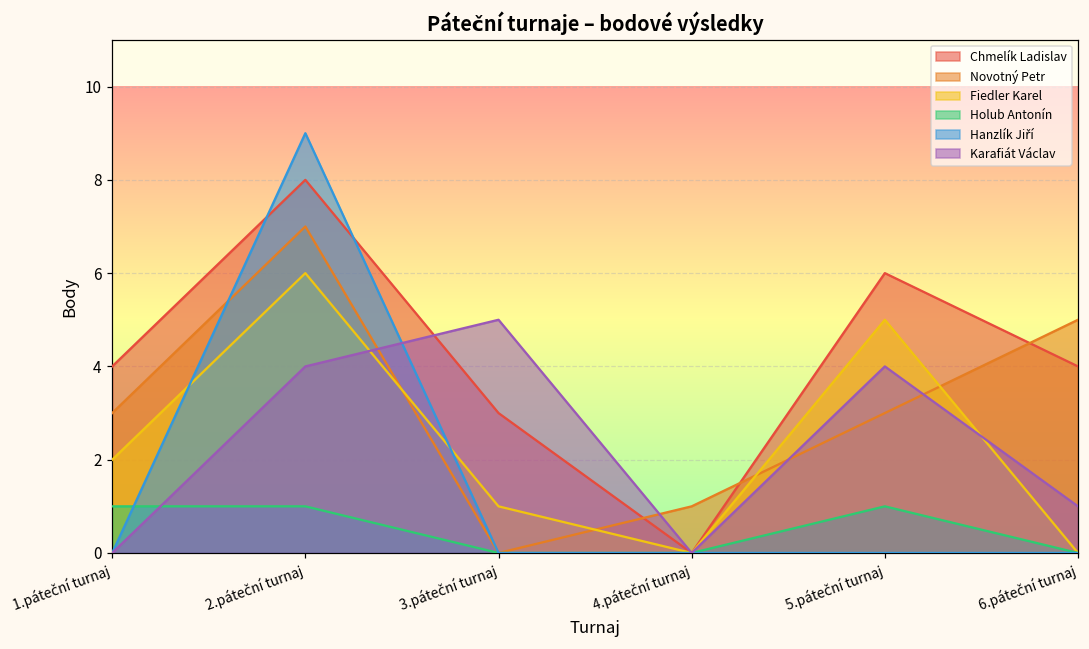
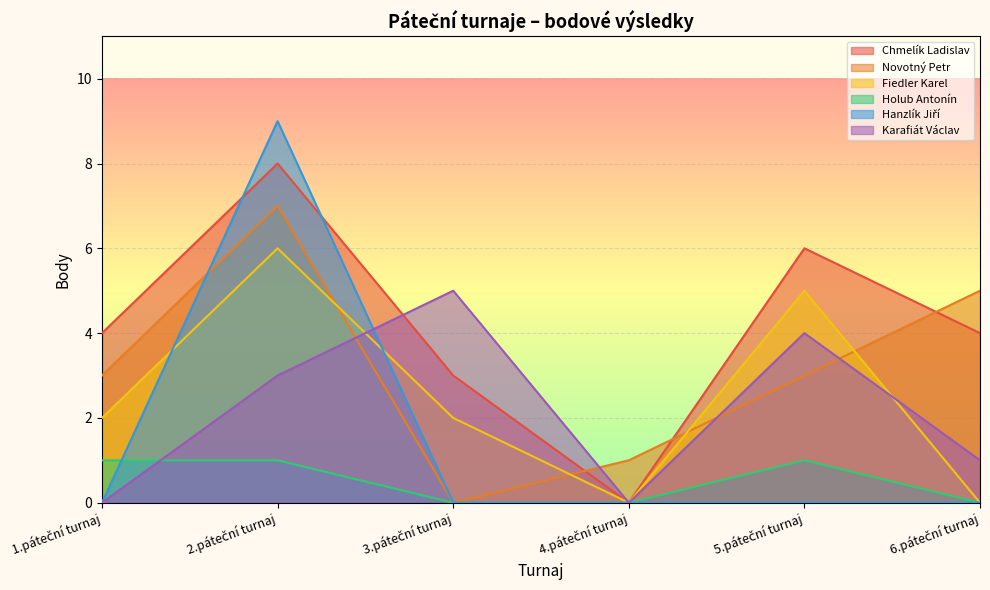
  {
    "Fiedler Karel": {
      "1.páteční turnaj": 2,
      "2.páteční turnaj": 6,
-     "3.páteční turnaj": 1,
+     "3.páteční turnaj": 2,
      "5.páteční turnaj": 5
    },
    "Holub Antonín": {
      "1.páteční turnaj": 1,
      "2.páteční turnaj": 1,
      "5.páteční turnaj": 1
    },
    "Hanzlík Jiří": {
      "2.páteční turnaj": 9,
      "5.páteční turnaj": 0
    },
    "Karafiát Václav": {
-     "2.páteční turnaj": 4,
+     "2.páteční turnaj": 3,
      "3.páteční turnaj": 5,
      "5.páteční turnaj": 4,
      "6.páteční turnaj": 1
    }
  }
